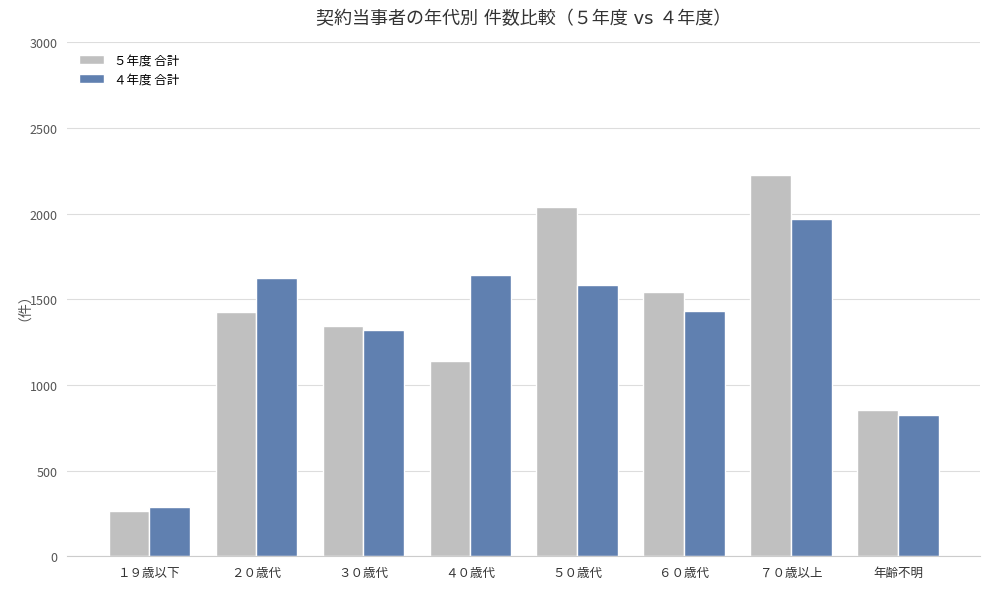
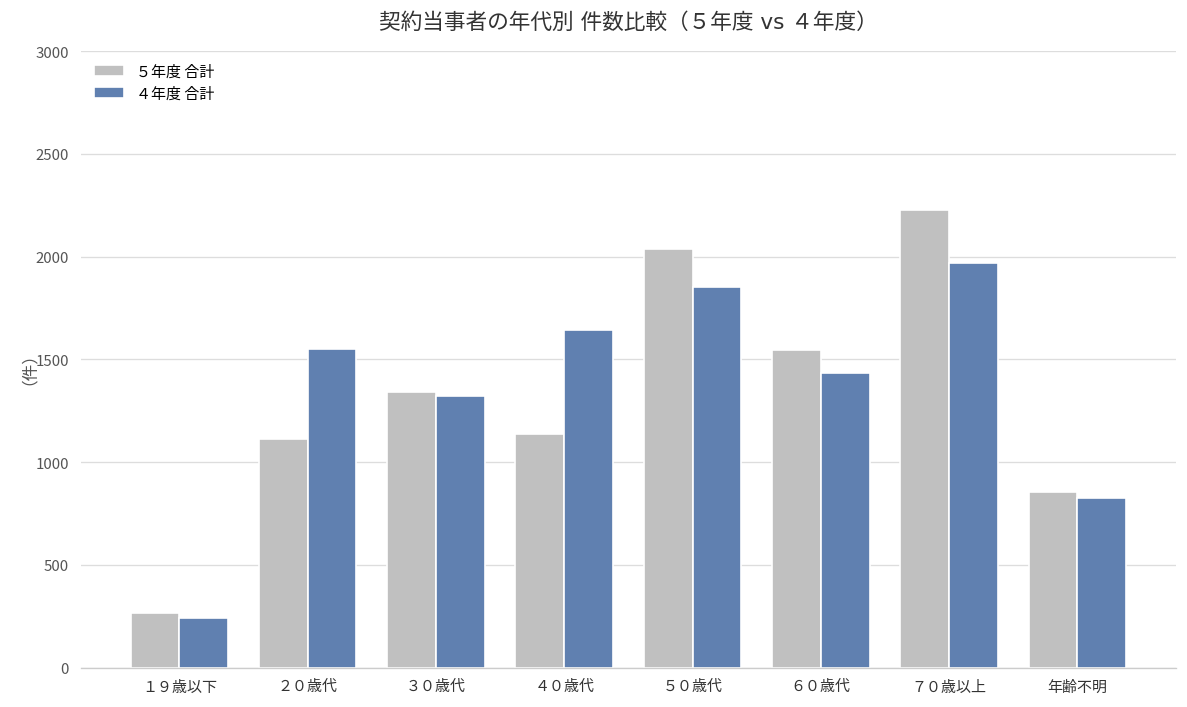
  {
    "５年度 合計": {
      "１９歳以下": 270,
-     "２０歳代": 1420,
+     "２０歳代": 1110,
      "３０歳代": 1340,
      "４０歳代": 1140,
      "５０歳代": 2040,
      "６０歳代": 1540,
      "７０歳以上": 2230,
      "年齢不明": 850
    },
    "４年度 合計": {
-     "１９歳以下": 290,
-     "２０歳代": 1620,
+     "１９歳以下": 240,
+     "２０歳代": 1550,
      "３０歳代": 1320,
      "４０歳代": 1640,
-     "５０歳代": 1580,
+     "５０歳代": 1850,
      "６０歳代": 1430,
      "７０歳以上": 1970,
      "年齢不明": 830
    }
  }
